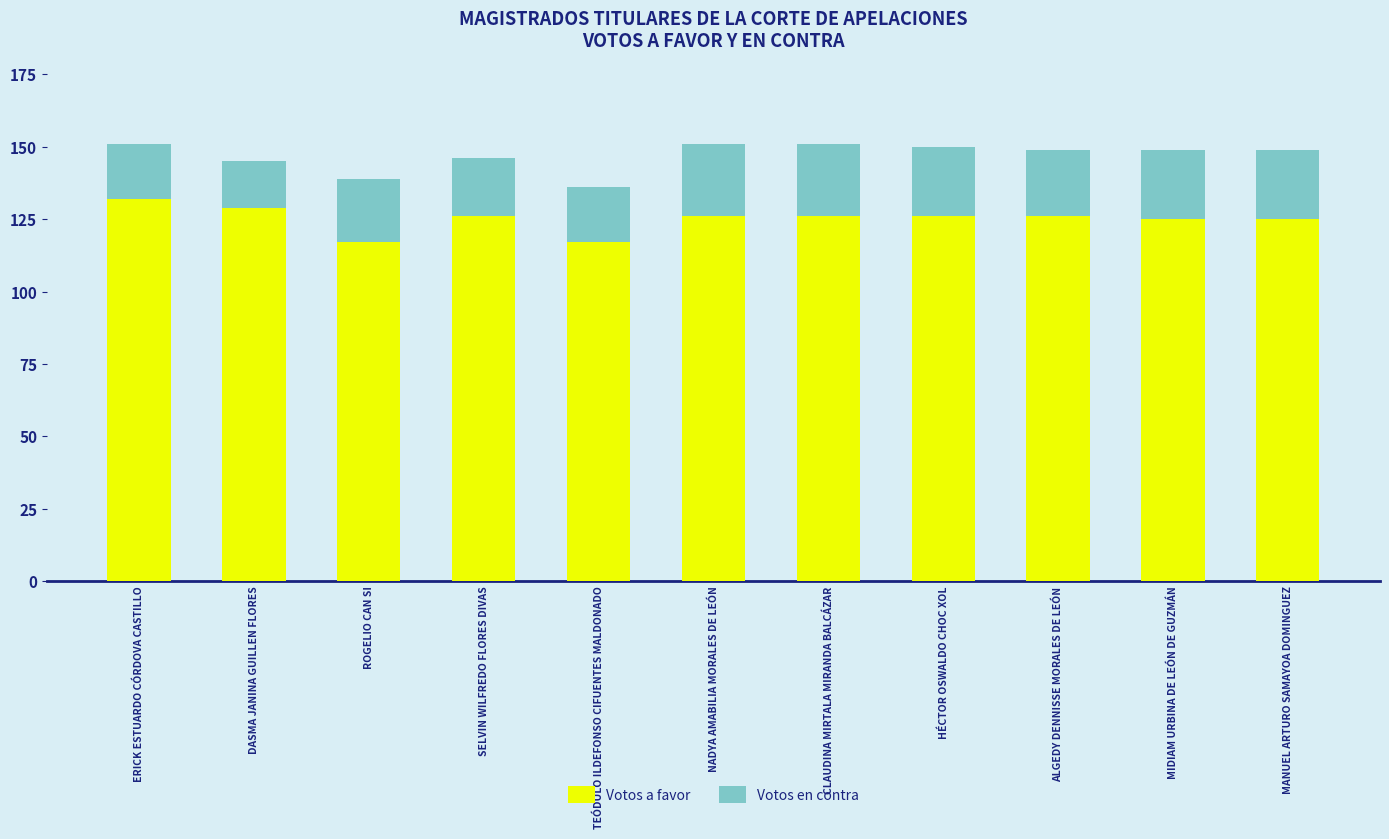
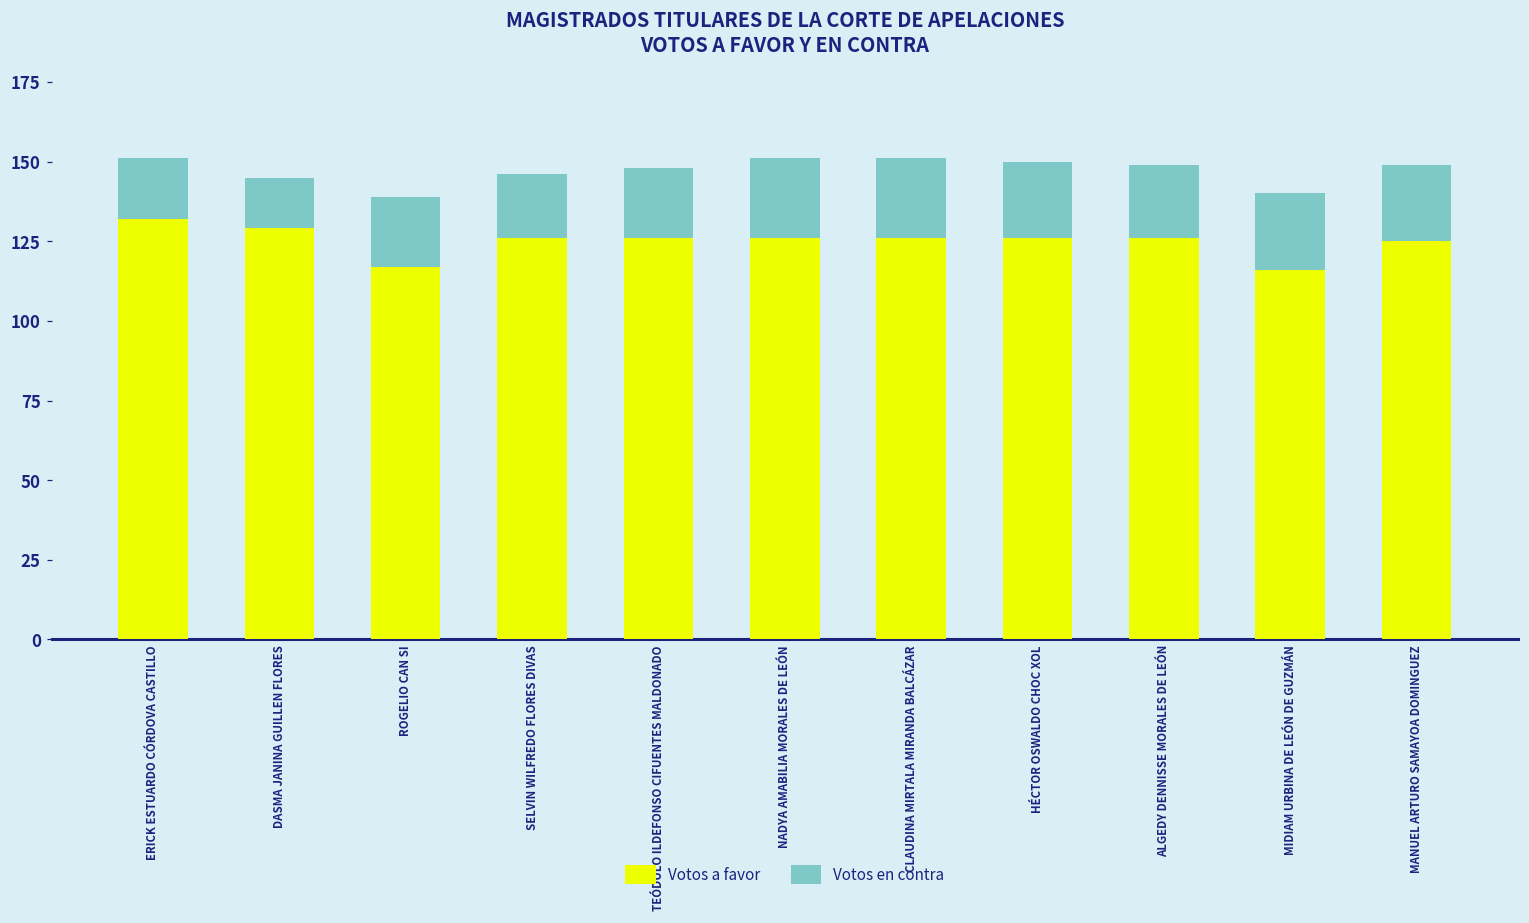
  {
    "Votos a favor": {
      "ERICK ESTUARDO CÓRDOVA CASTILLO": 132,
      "DASMA JANINA GUILLEN FLORES": 129,
      "ROGELIO CAN SI": 117,
      "SELVIN WILFREDO FLORES DIVAS": 126,
-     "TEÓDULO ILDEFONSO CIFUENTES MALDONADO": 117,
+     "TEÓDULO ILDEFONSO CIFUENTES MALDONADO": 126,
      "NADYA AMABILIA MORALES DE LEÓN": 126,
      "CLAUDINA MIRTALA MIRANDA BALCÁZAR": 126,
      "HÉCTOR OSWALDO CHOC XOL": 126,
      "ALGEDY DENNISSE MORALES DE LEÓN": 126,
-     "MIDIAM URBINA DE LEÓN DE GUZMÁN": 125,
+     "MIDIAM URBINA DE LEÓN DE GUZMÁN": 116,
      "MANUEL ARTURO SAMAYOA DOMINGUEZ": 125
    },
    "Votos en contra": {
      "ERICK ESTUARDO CÓRDOVA CASTILLO": 19,
      "DASMA JANINA GUILLEN FLORES": 16,
      "ROGELIO CAN SI": 22,
      "SELVIN WILFREDO FLORES DIVAS": 20,
-     "TEÓDULO ILDEFONSO CIFUENTES MALDONADO": 19,
+     "TEÓDULO ILDEFONSO CIFUENTES MALDONADO": 22,
      "NADYA AMABILIA MORALES DE LEÓN": 25,
      "CLAUDINA MIRTALA MIRANDA BALCÁZAR": 25,
      "HÉCTOR OSWALDO CHOC XOL": 24,
      "ALGEDY DENNISSE MORALES DE LEÓN": 23,
      "MIDIAM URBINA DE LEÓN DE GUZMÁN": 24,
      "MANUEL ARTURO SAMAYOA DOMINGUEZ": 24
    }
  }
